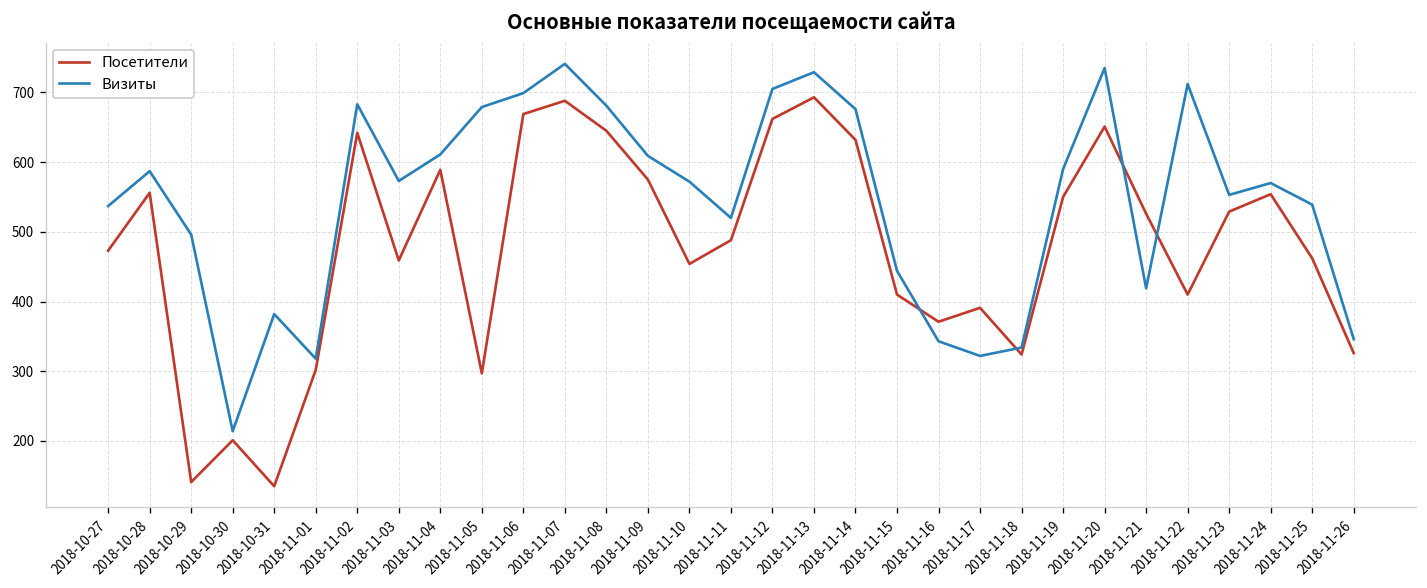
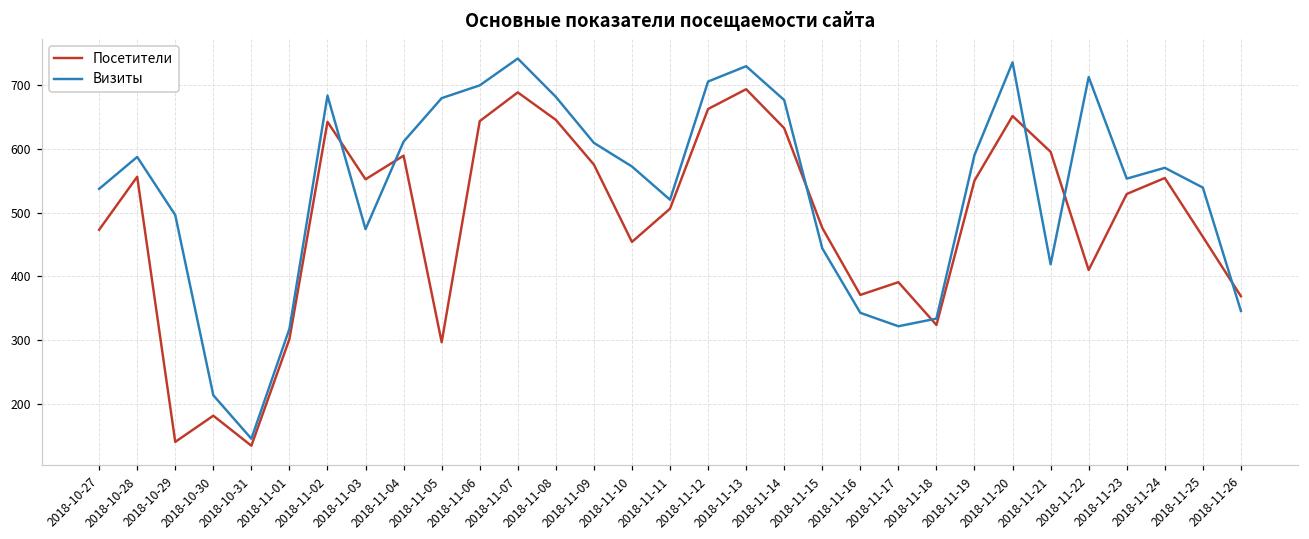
  {
    "Посетители": {
      "2018-10-27": 470,
      "2018-10-28": 560,
      "2018-10-29": 140,
-     "2018-10-30": 200,
+     "2018-10-30": 180,
      "2018-10-31": 140,
      "2018-11-01": 300,
      "2018-11-02": 640,
-     "2018-11-03": 460,
+     "2018-11-03": 550,
      "2018-11-04": 590,
      "2018-11-05": 300,
-     "2018-11-06": 670,
+     "2018-11-06": 640,
      "2018-11-07": 690,
      "2018-11-08": 650,
      "2018-11-09": 580,
      "2018-11-10": 450,
-     "2018-11-11": 490,
+     "2018-11-11": 510,
      "2018-11-12": 660,
      "2018-11-13": 690,
      "2018-11-14": 630,
-     "2018-11-15": 410,
+     "2018-11-15": 480,
      "2018-11-16": 370,
      "2018-11-17": 390,
      "2018-11-18": 320,
      "2018-11-19": 550,
      "2018-11-20": 650,
-     "2018-11-21": 530,
+     "2018-11-21": 600,
      "2018-11-22": 410,
      "2018-11-23": 530,
      "2018-11-24": 550,
      "2018-11-25": 460,
-     "2018-11-26": 330
+     "2018-11-26": 370
    },
    "Визиты": {
      "2018-10-27": 540,
      "2018-10-28": 590,
      "2018-10-29": 500,
      "2018-10-30": 210,
-     "2018-10-31": 380,
+     "2018-10-31": 150,
      "2018-11-01": 320,
      "2018-11-02": 680,
-     "2018-11-03": 570,
+     "2018-11-03": 470,
      "2018-11-04": 610,
      "2018-11-05": 680,
      "2018-11-06": 700,
      "2018-11-07": 740,
      "2018-11-08": 680,
      "2018-11-09": 610,
      "2018-11-10": 570,
      "2018-11-11": 520,
      "2018-11-12": 710,
      "2018-11-13": 730,
      "2018-11-14": 680,
      "2018-11-15": 440,
      "2018-11-16": 340,
      "2018-11-17": 320,
      "2018-11-18": 330,
      "2018-11-19": 590,
      "2018-11-20": 740,
      "2018-11-21": 420,
      "2018-11-22": 710,
      "2018-11-23": 550,
      "2018-11-24": 570,
      "2018-11-25": 540,
      "2018-11-26": 350
    }
  }
